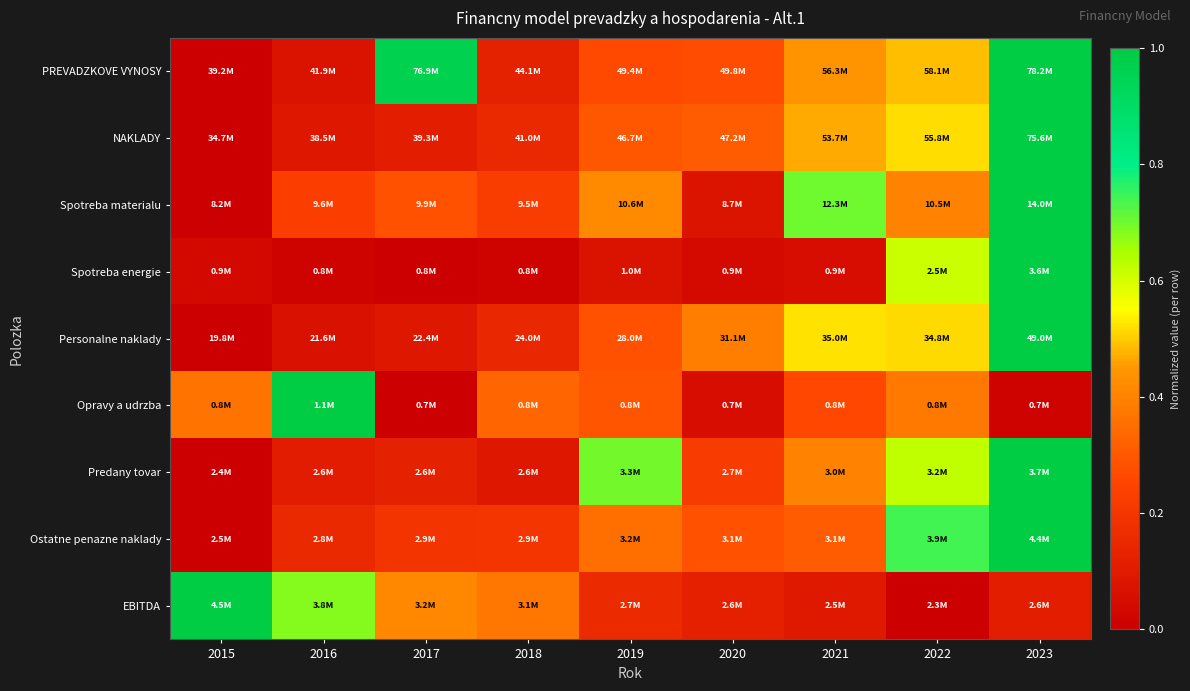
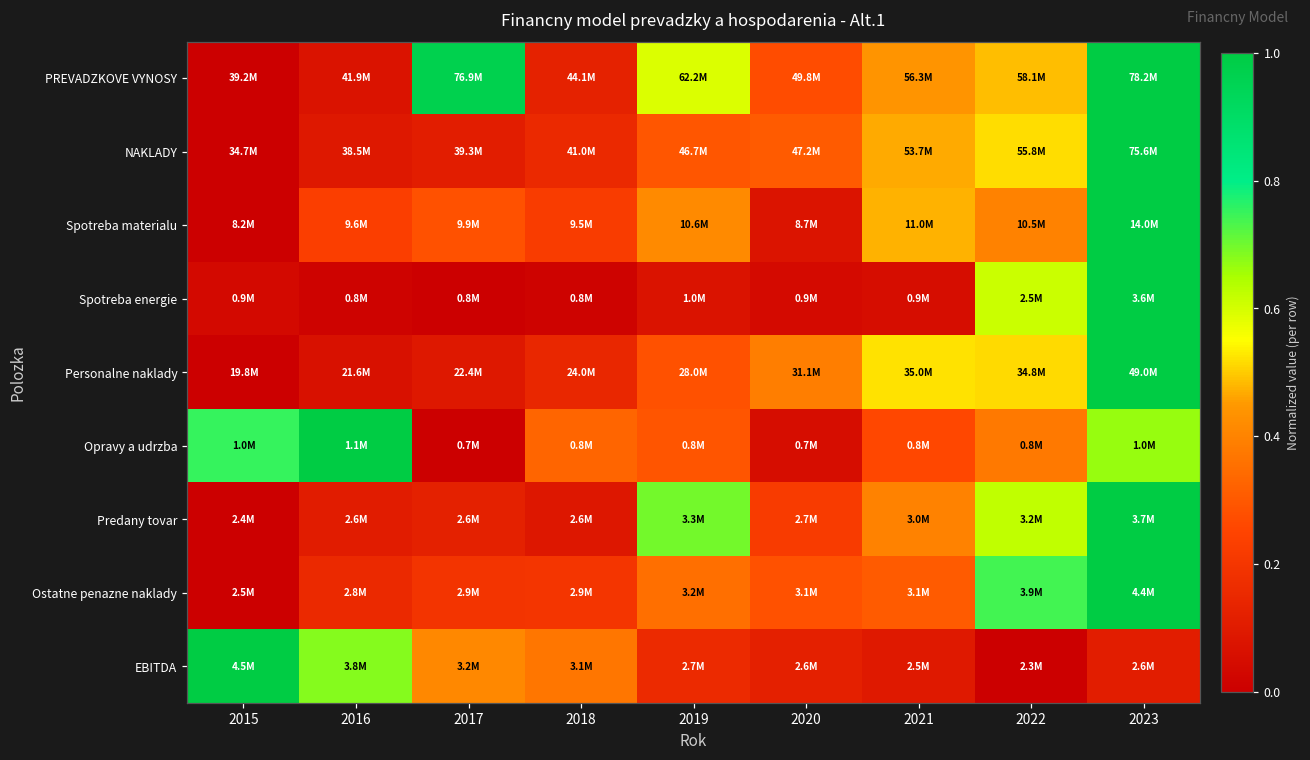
  {
    "PREVADZKOVE VYNOSY": {
      "2015": "39.2M",
      "2016": "41.9M",
      "2017": "76.9M",
      "2018": "44.1M",
-     "2019": "49.4M",
+     "2019": "62.2M",
      "2020": "49.8M",
      "2021": "56.3M",
      "2022": "58.1M",
      "2023": "78.2M"
    },
    "NAKLADY": {
      "2015": "34.7M",
      "2016": "38.5M",
      "2017": "39.3M",
      "2018": "41.0M",
      "2019": "46.7M",
      "2020": "47.2M",
      "2021": "53.7M",
      "2022": "55.8M",
      "2023": "75.6M"
    },
    "Spotreba materialu": {
      "2015": "8.2M",
      "2016": "9.6M",
      "2017": "9.9M",
      "2018": "9.5M",
      "2019": "10.6M",
      "2020": "8.7M",
-     "2021": "12.3M",
+     "2021": "11.0M",
      "2022": "10.5M",
      "2023": "14.0M"
    },
    "Spotreba energie": {
      "2015": "0.9M",
      "2016": "0.8M",
      "2017": "0.8M",
      "2018": "0.8M",
      "2019": "1.0M",
      "2020": "0.9M",
      "2021": "0.9M",
      "2022": "2.5M",
      "2023": "3.6M"
    },
    "Personalne naklady": {
      "2015": "19.8M",
      "2016": "21.6M",
      "2017": "22.4M",
      "2018": "24.0M",
      "2019": "28.0M",
      "2020": "31.1M",
      "2021": "35.0M",
      "2022": "34.8M",
      "2023": "49.0M"
    },
    "Opravy a udrzba": {
-     "2015": "0.8M",
+     "2015": "1.0M",
      "2016": "1.1M",
      "2017": "0.7M",
      "2018": "0.8M",
      "2019": "0.8M",
      "2020": "0.7M",
      "2021": "0.8M",
      "2022": "0.8M",
-     "2023": "0.7M"
+     "2023": "1.0M"
    },
    "Predany tovar": {
      "2015": "2.4M",
      "2016": "2.6M",
      "2017": "2.6M",
      "2018": "2.6M",
      "2019": "3.3M",
      "2020": "2.7M",
      "2021": "3.0M",
      "2022": "3.2M",
      "2023": "3.7M"
    },
    "Ostatne penazne naklady": {
      "2015": "2.5M",
      "2016": "2.8M",
      "2017": "2.9M",
      "2018": "2.9M",
      "2019": "3.2M",
      "2020": "3.1M",
      "2021": "3.1M",
      "2022": "3.9M",
      "2023": "4.4M"
    },
    "EBITDA": {
      "2015": "4.5M",
      "2016": "3.8M",
      "2017": "3.2M",
      "2018": "3.1M",
      "2019": "2.7M",
      "2020": "2.6M",
      "2021": "2.5M",
      "2022": "2.3M",
      "2023": "2.6M"
    }
  }
